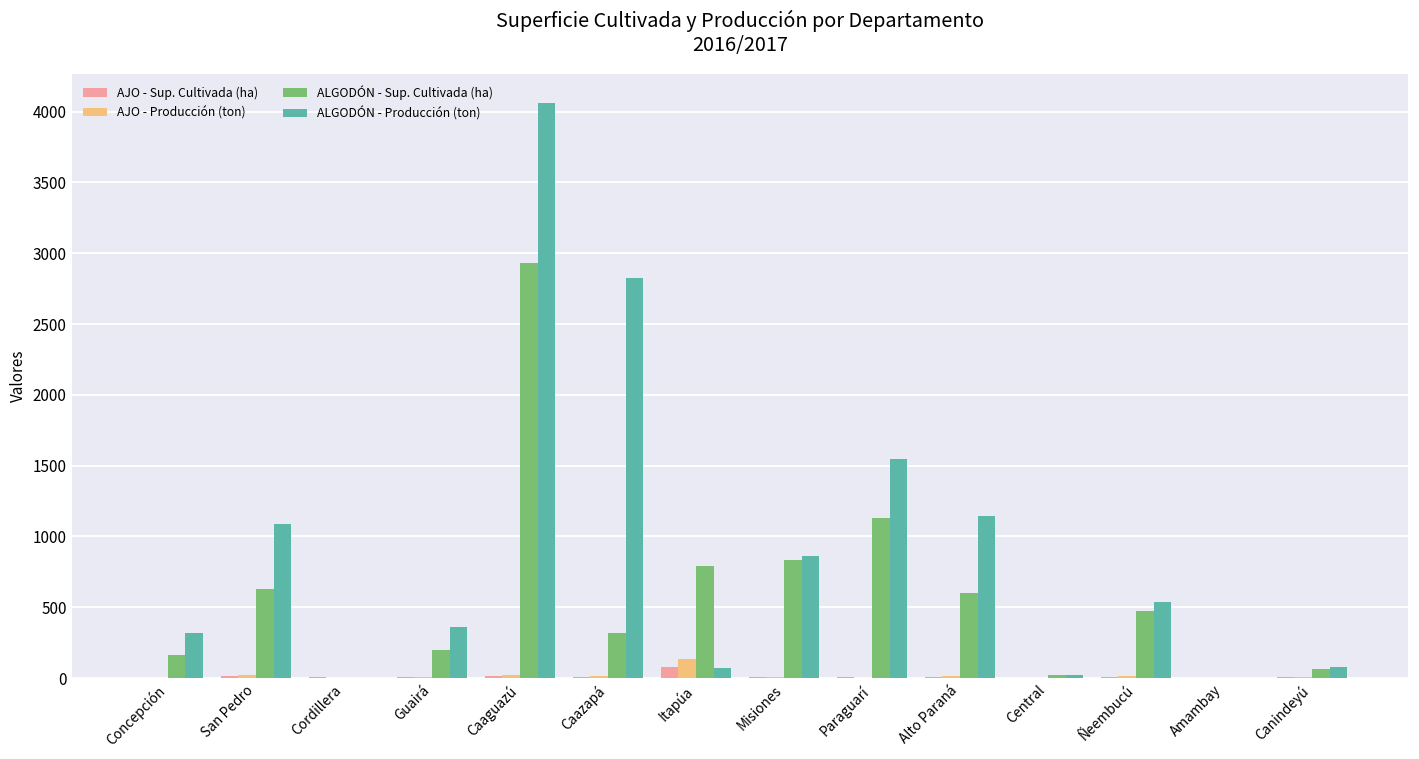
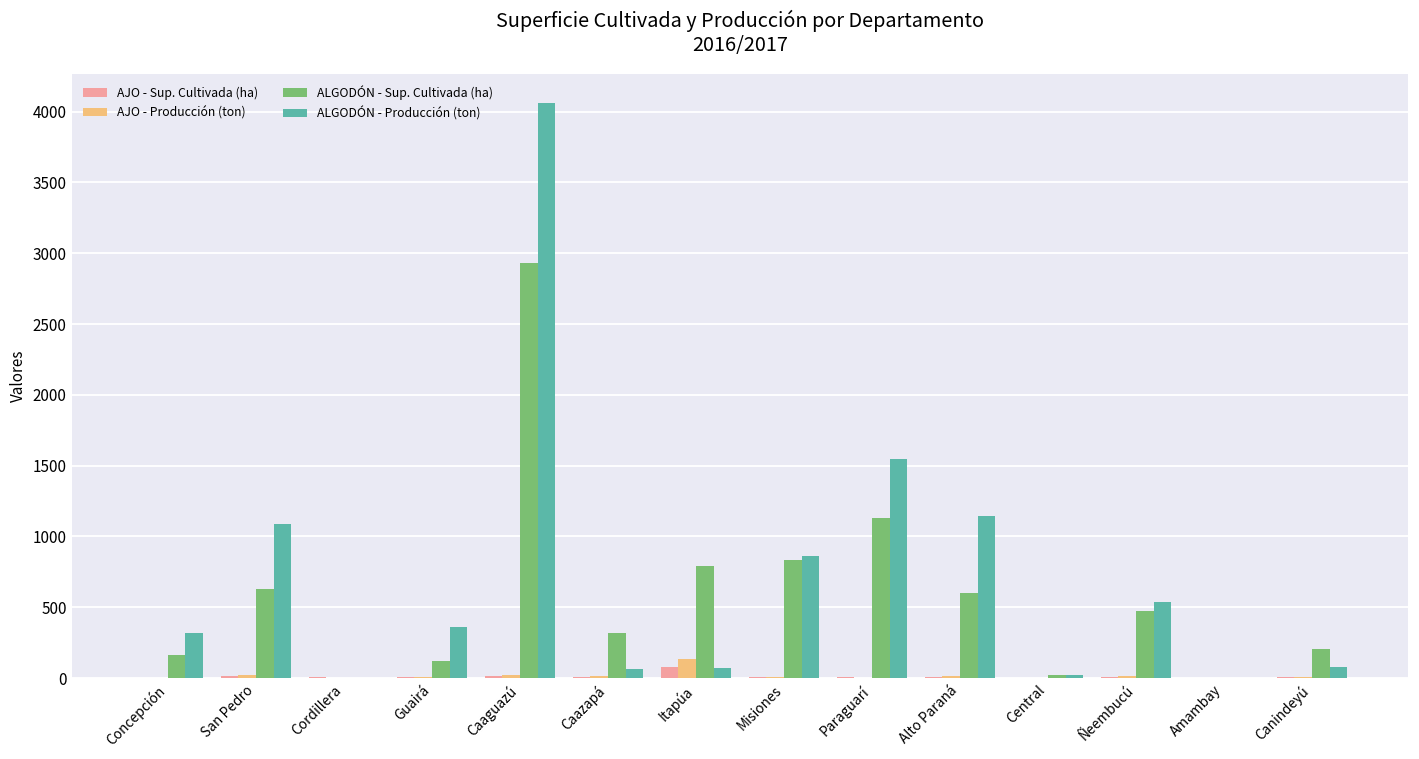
  {
    "ALGODÓN - Sup. Cultivada (ha)": {
      "Concepción": 160,
      "San Pedro": 630,
      "Cordillera": 0,
-     "Guairá": 200,
+     "Guairá": 120,
      "Caaguazú": 2930,
      "Caazapá": 320,
      "Itapúa": 790,
      "Misiones": 840,
      "Paraguarí": 1130,
      "Alto Paraná": 600,
      "Central": 20,
      "Ñeembucú": 480,
      "Amambay": 0,
-     "Canindeyú": 60
+     "Canindeyú": 210
    },
    "ALGODÓN - Producción (ton)": {
      "Concepción": 320,
      "San Pedro": 1090,
      "Cordillera": 0,
      "Guairá": 360,
      "Caaguazú": 4060,
-     "Caazapá": 2820,
+     "Caazapá": 60,
      "Itapúa": 70,
      "Misiones": 860,
      "Paraguarí": 1550,
      "Alto Paraná": 1140,
      "Central": 20,
      "Ñeembucú": 540,
      "Amambay": 0,
      "Canindeyú": 80
    }
  }
